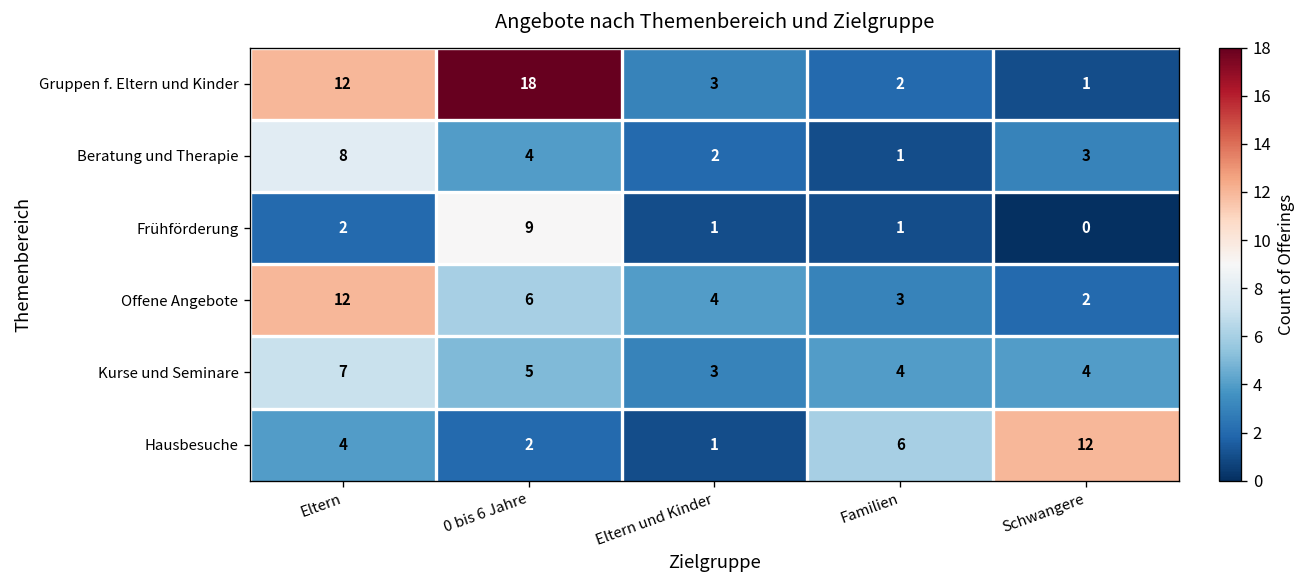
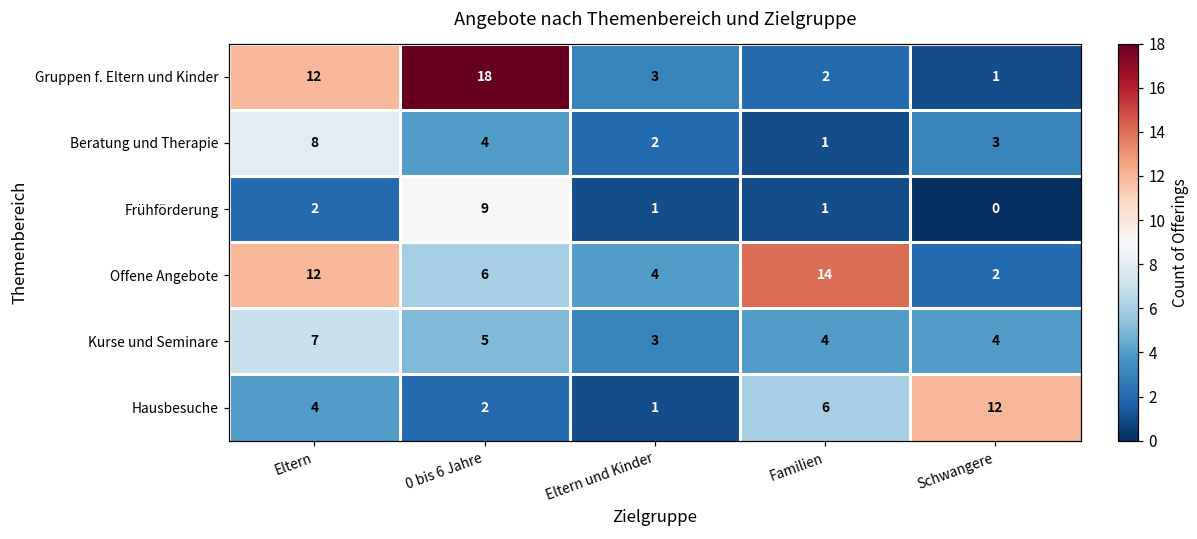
  {
    "Gruppen f. Eltern und Kinder": {
      "Eltern": 12,
      "0 bis 6 Jahre": 18,
      "Eltern und Kinder": 3,
      "Familien": 2,
      "Schwangere": 1
    },
    "Beratung und Therapie": {
      "Eltern": 8,
      "0 bis 6 Jahre": 4,
      "Eltern und Kinder": 2,
      "Familien": 1,
      "Schwangere": 3
    },
    "Frühförderung": {
      "Eltern": 2,
      "0 bis 6 Jahre": 9,
      "Eltern und Kinder": 1,
      "Familien": 1,
      "Schwangere": 0
    },
    "Offene Angebote": {
      "Eltern": 12,
      "0 bis 6 Jahre": 6,
      "Eltern und Kinder": 4,
-     "Familien": 3,
+     "Familien": 14,
      "Schwangere": 2
    },
    "Kurse und Seminare": {
      "Eltern": 7,
      "0 bis 6 Jahre": 5,
      "Eltern und Kinder": 3,
      "Familien": 4,
      "Schwangere": 4
    },
    "Hausbesuche": {
      "Eltern": 4,
      "0 bis 6 Jahre": 2,
      "Eltern und Kinder": 1,
      "Familien": 6,
      "Schwangere": 12
    }
  }
